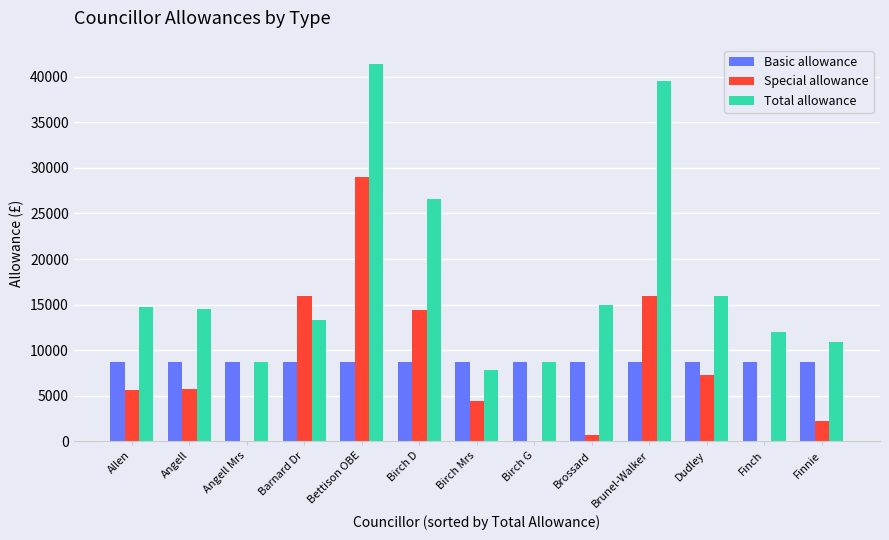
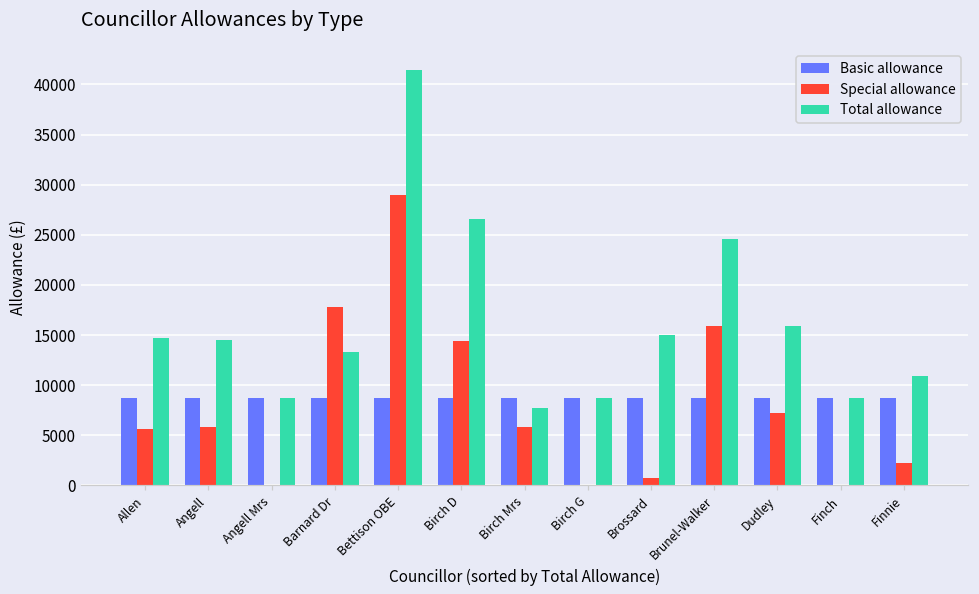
  {
    "Basic allowance": {
      "Allen": 9000,
      "Angell": 9000,
      "Angell Mrs": 9000,
      "Barnard Dr": 9000,
      "Bettison OBE": 9000,
      "Birch D": 9000,
      "Birch Mrs": 9000,
      "Birch G": 9000,
      "Brossard": 9000,
      "Brunel-Walker": 9000,
      "Dudley": 9000,
      "Finch": 9000,
      "Finnie": 9000
    },
    "Special allowance": {
      "Allen": 6000,
      "Angell": 6000,
      "Angell Mrs": 0,
-     "Barnard Dr": 16000,
+     "Barnard Dr": 18000,
      "Bettison OBE": 29000,
      "Birch D": 14000,
-     "Birch Mrs": 4000,
+     "Birch Mrs": 6000,
      "Birch G": 0,
      "Brossard": 1000,
      "Brunel-Walker": 16000,
      "Dudley": 7000,
      "Finch": 0,
      "Finnie": 2000
    },
    "Total allowance": {
      "Allen": 15000,
      "Angell": 15000,
      "Angell Mrs": 9000,
      "Barnard Dr": 13000,
      "Bettison OBE": 41000,
      "Birch D": 27000,
      "Birch Mrs": 8000,
      "Birch G": 9000,
      "Brossard": 15000,
-     "Brunel-Walker": 40000,
+     "Brunel-Walker": 25000,
      "Dudley": 16000,
-     "Finch": 12000,
+     "Finch": 9000,
      "Finnie": 11000
    }
  }
